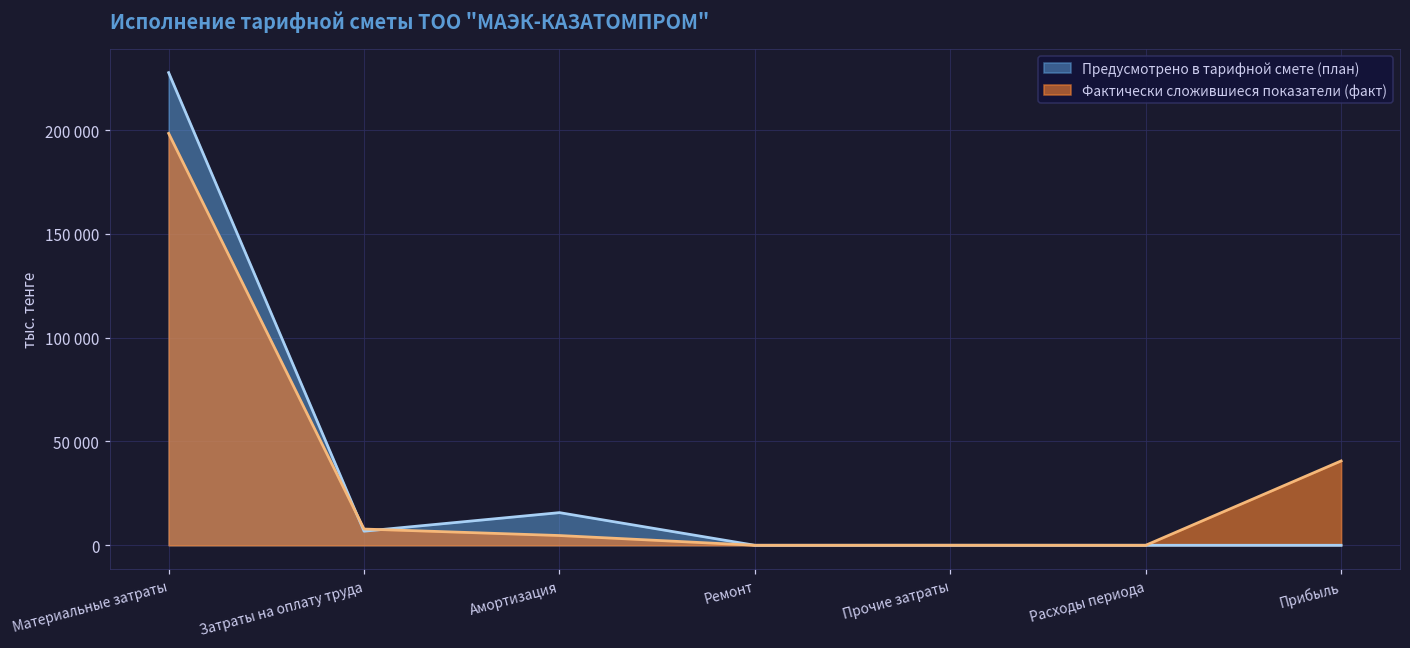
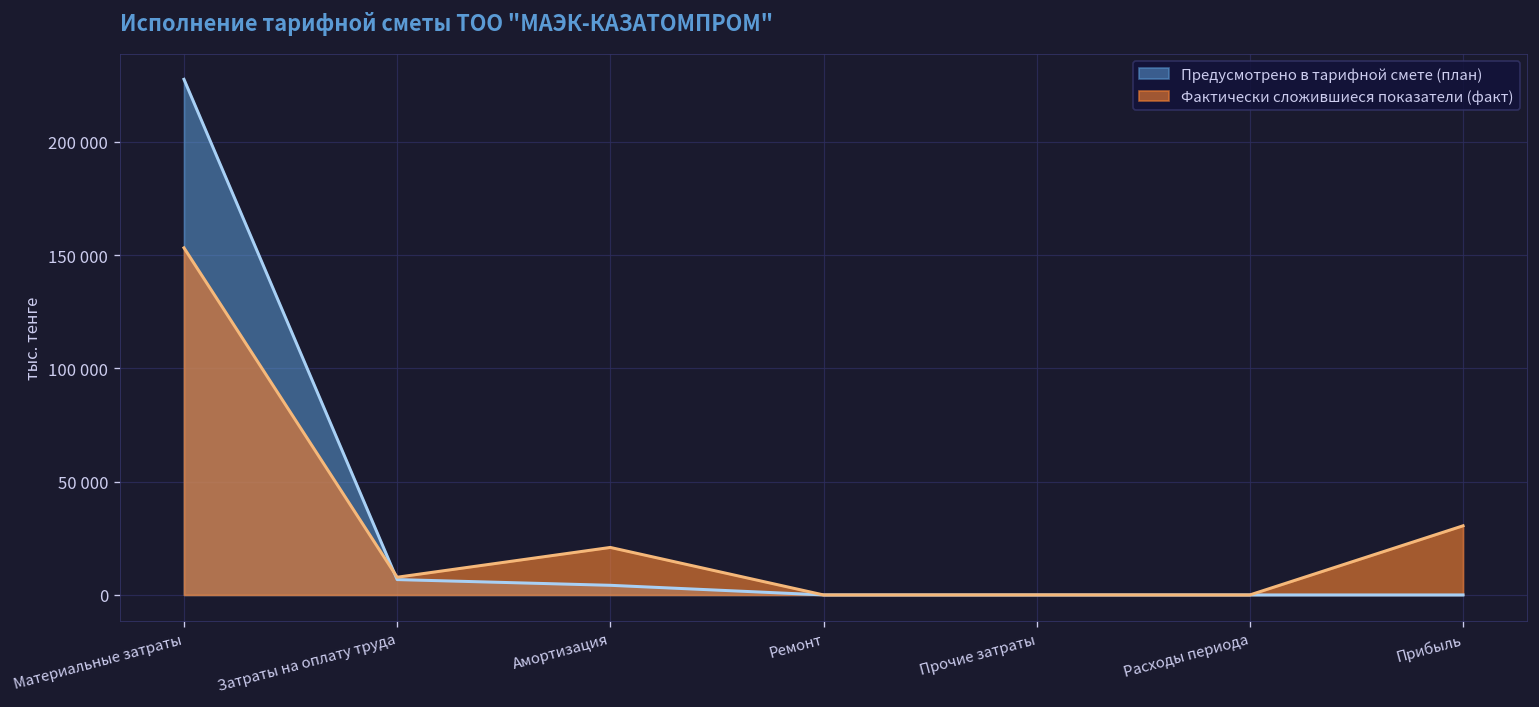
  {
    "Предусмотрено в тарифной смете (план)": {
      "Материальные затраты": 228000,
-     "Амортизация": 16000,
+     "Амортизация": 4000,
      "Прибыль": 0
    },
    "Фактически сложившиеся показатели (факт)": {
-     "Материальные затраты": 198000,
-     "Амортизация": 5000,
-     "Прибыль": 41000
+     "Материальные затраты": 153000,
+     "Амортизация": 21000,
+     "Прибыль": 31000
    }
  }
